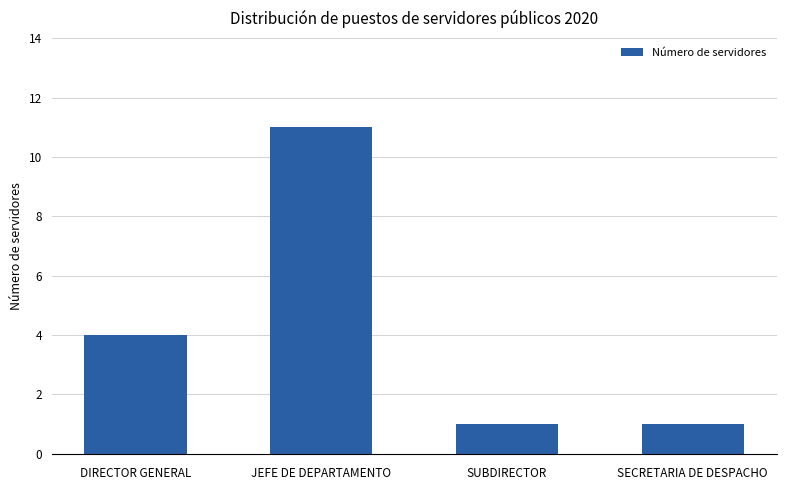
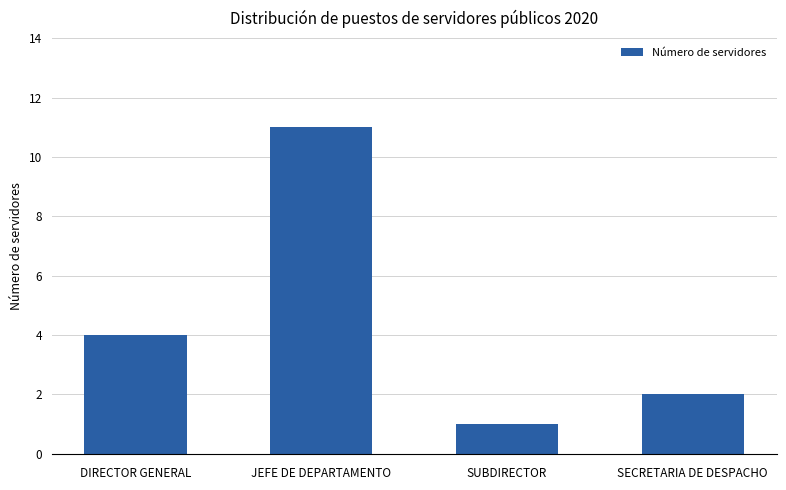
  {
    "DIRECTOR GENERAL": 4,
    "JEFE DE DEPARTAMENTO": 11,
    "SUBDIRECTOR": 1,
-   "SECRETARIA DE DESPACHO": 1
+   "SECRETARIA DE DESPACHO": 2
  }
